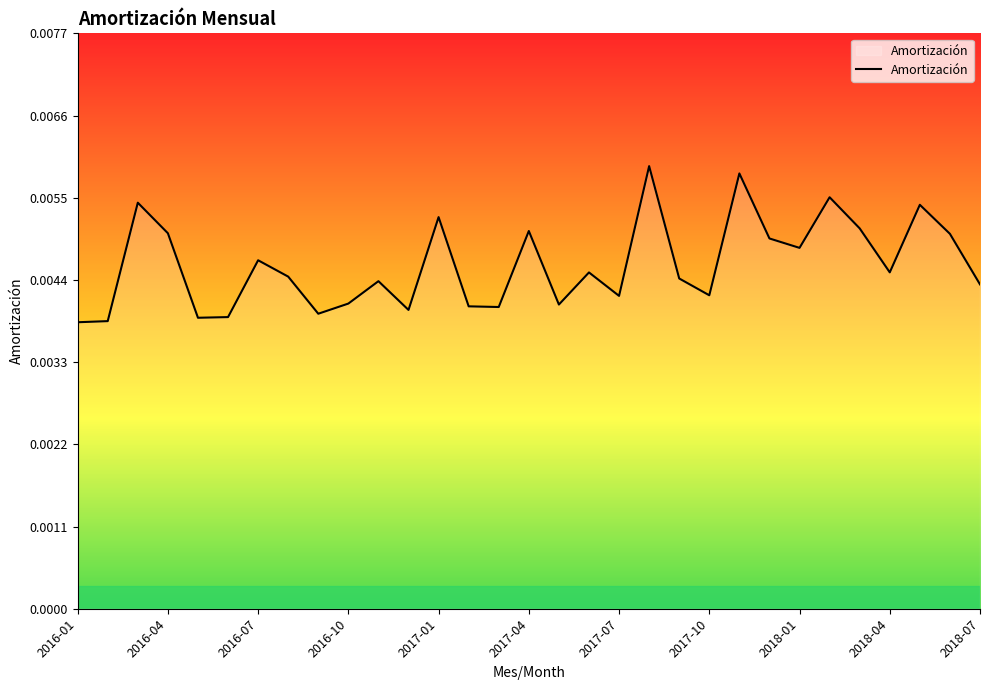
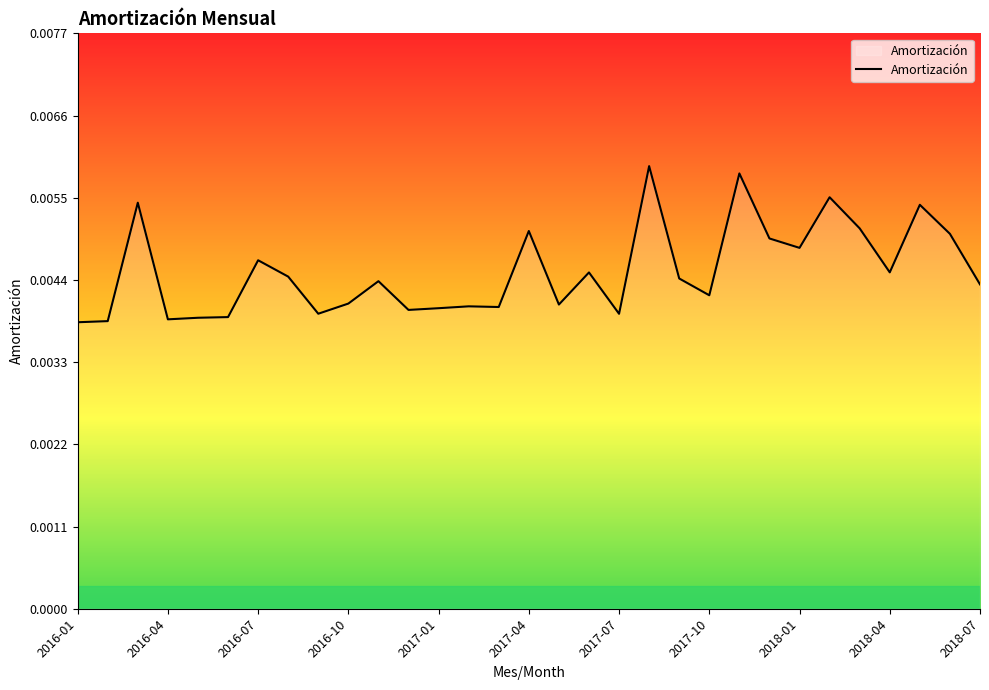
  {
    "2016-01": 0.0038,
-   "2016-04": 0.0050,
+   "2016-04": 0.0039,
    "2016-07": 0.0047,
    "2016-10": 0.0041,
-   "2017-01": 0.0052,
+   "2017-01": 0.0040,
    "2017-04": 0.0051,
-   "2017-07": 0.0042,
+   "2017-07": 0.0040,
    "2017-10": 0.0042,
    "2018-01": 0.0048,
    "2018-04": 0.0045,
    "2018-07": 0.0043
  }
